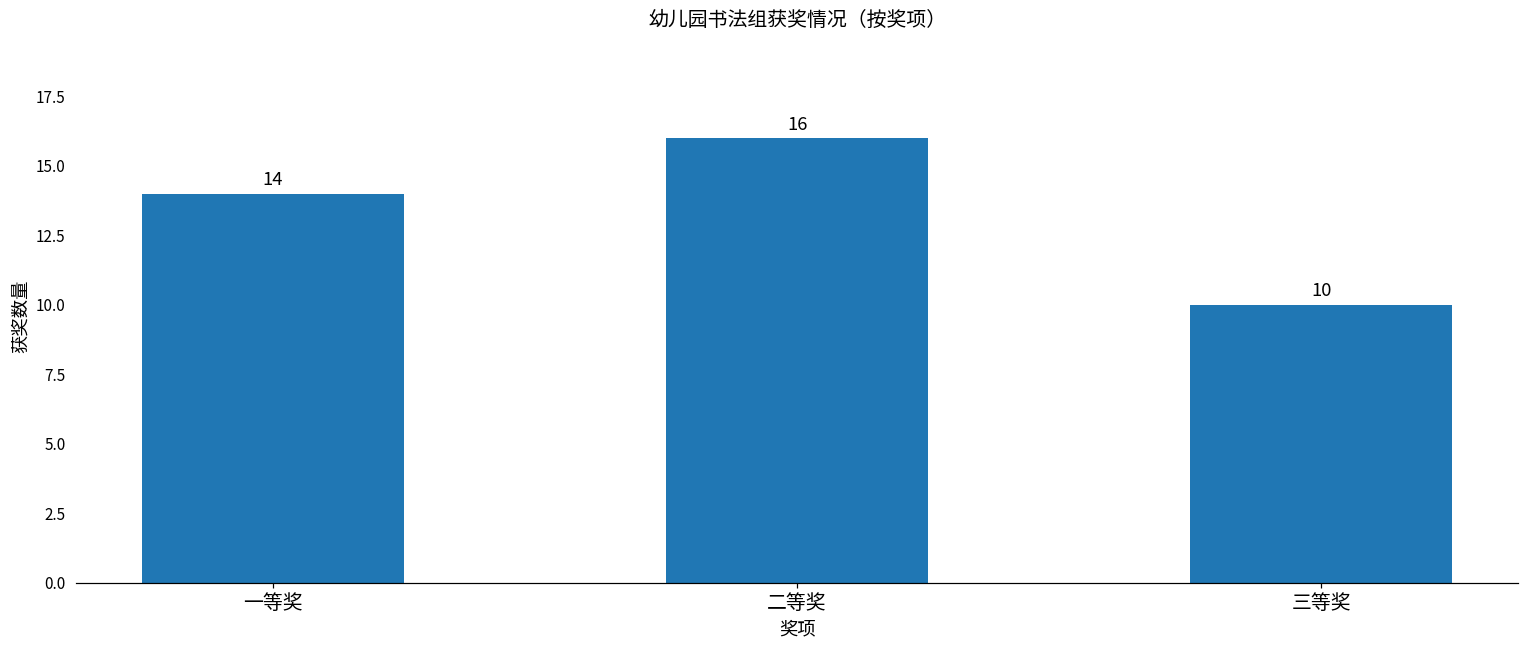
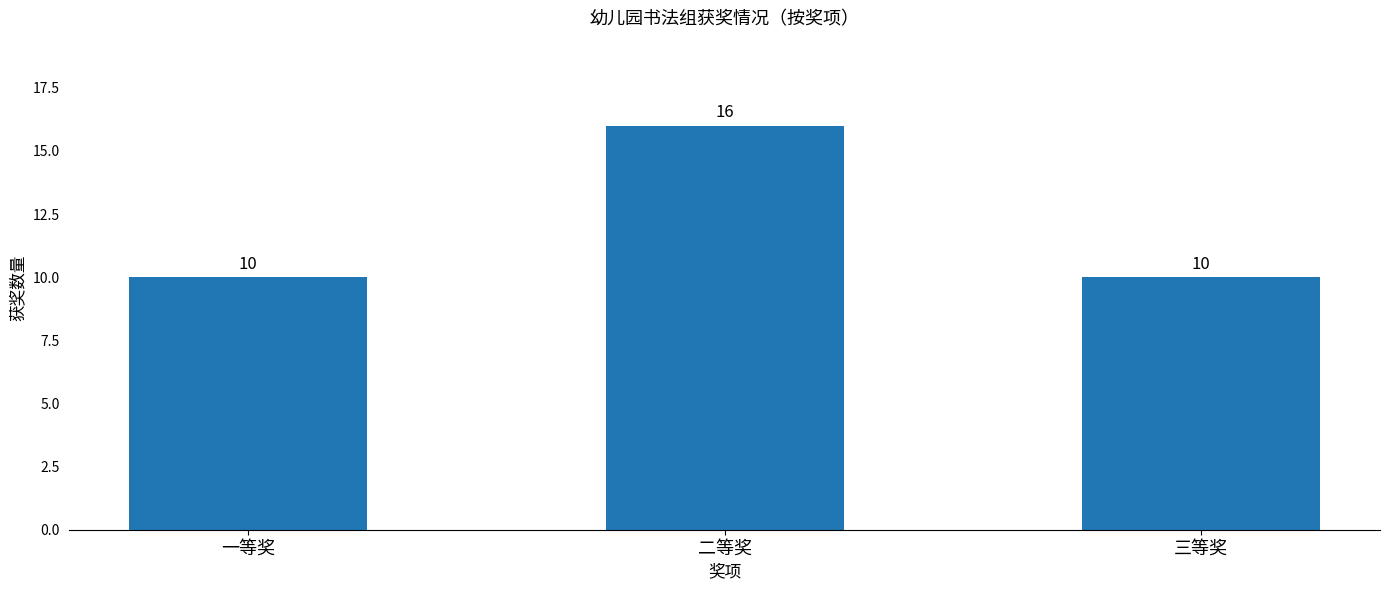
  {
-   "一等奖": 14,
+   "一等奖": 10,
    "二等奖": 16,
    "三等奖": 10
  }
